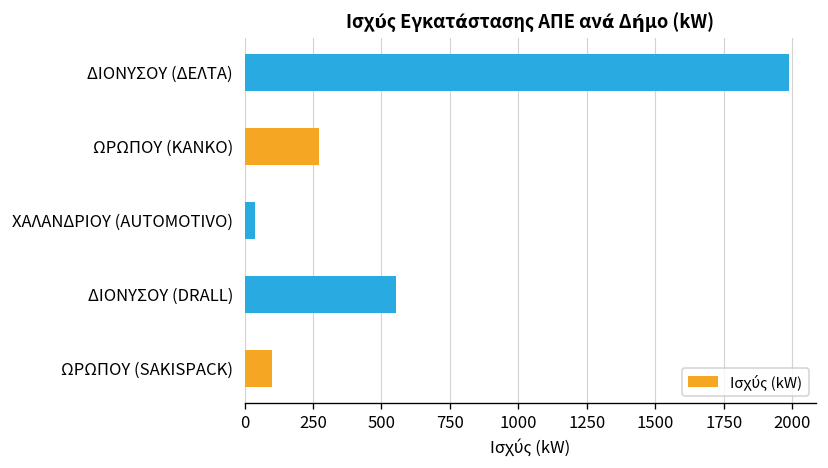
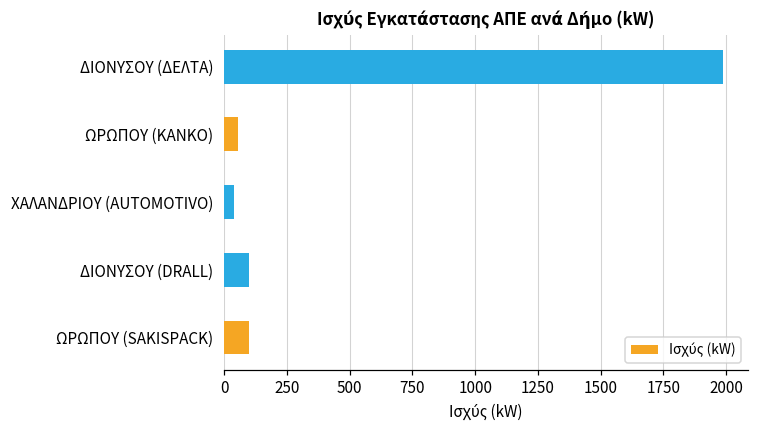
  {
    "ΔΙΟΝΥΣΟΥ (ΔΕΛΤΑ)": 1990,
-   "ΩΡΩΠΟΥ (ΚΑΝΚΟ)": 270,
+   "ΩΡΩΠΟΥ (ΚΑΝΚΟ)": 50,
    "ΧΑΛΑΝΔΡΙΟΥ (AUTOMOTIVO)": 40,
-   "ΔΙΟΝΥΣΟΥ (DRALL)": 550,
+   "ΔΙΟΝΥΣΟΥ (DRALL)": 100,
    "ΩΡΩΠΟΥ (SAKISPACK)": 100
  }
